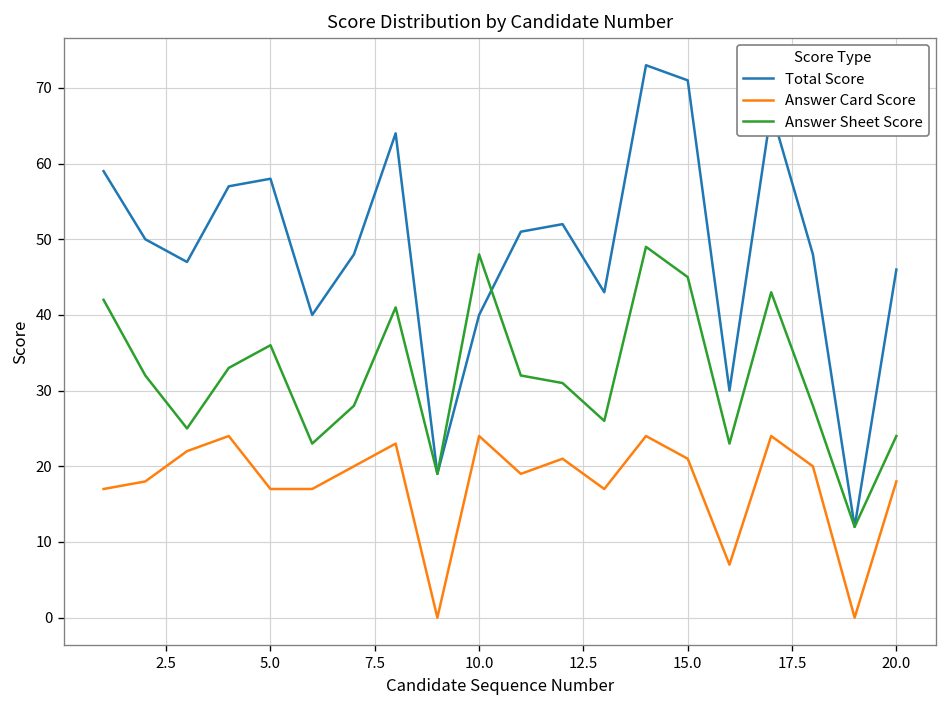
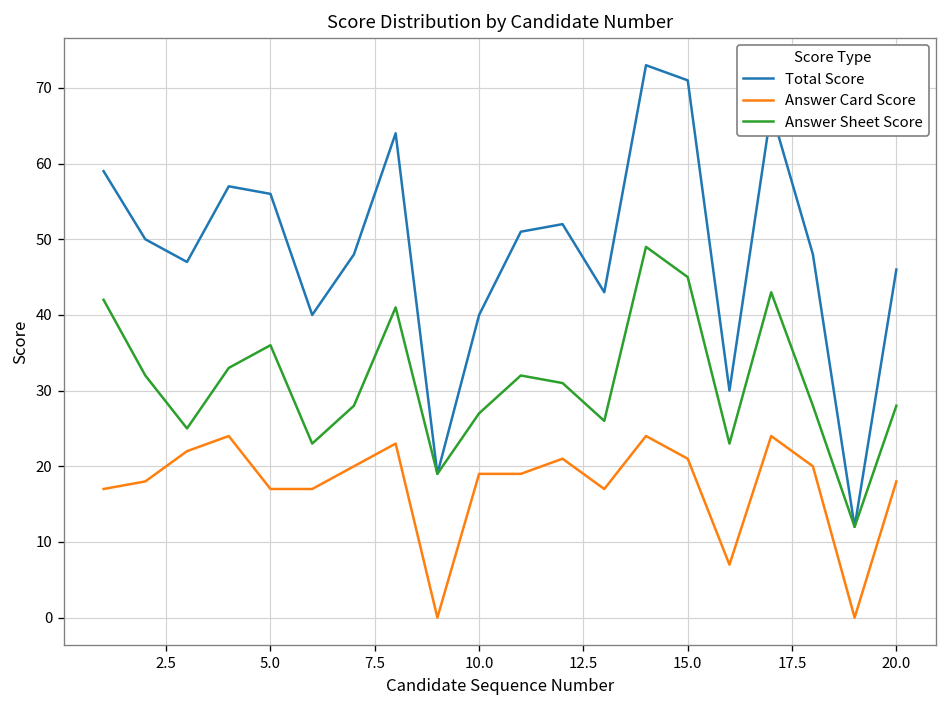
  {
    "Total Score": {
-     "5.0": 58,
+     "5.0": 56,
      "10.0": 40,
      "15.0": 71,
      "20.0": 46
    },
    "Answer Card Score": {
      "5.0": 17,
-     "10.0": 24,
+     "10.0": 19,
      "15.0": 21,
      "20.0": 18
    },
    "Answer Sheet Score": {
      "5.0": 36,
-     "10.0": 48,
+     "10.0": 27,
      "15.0": 45,
-     "20.0": 24
+     "20.0": 28
    }
  }
